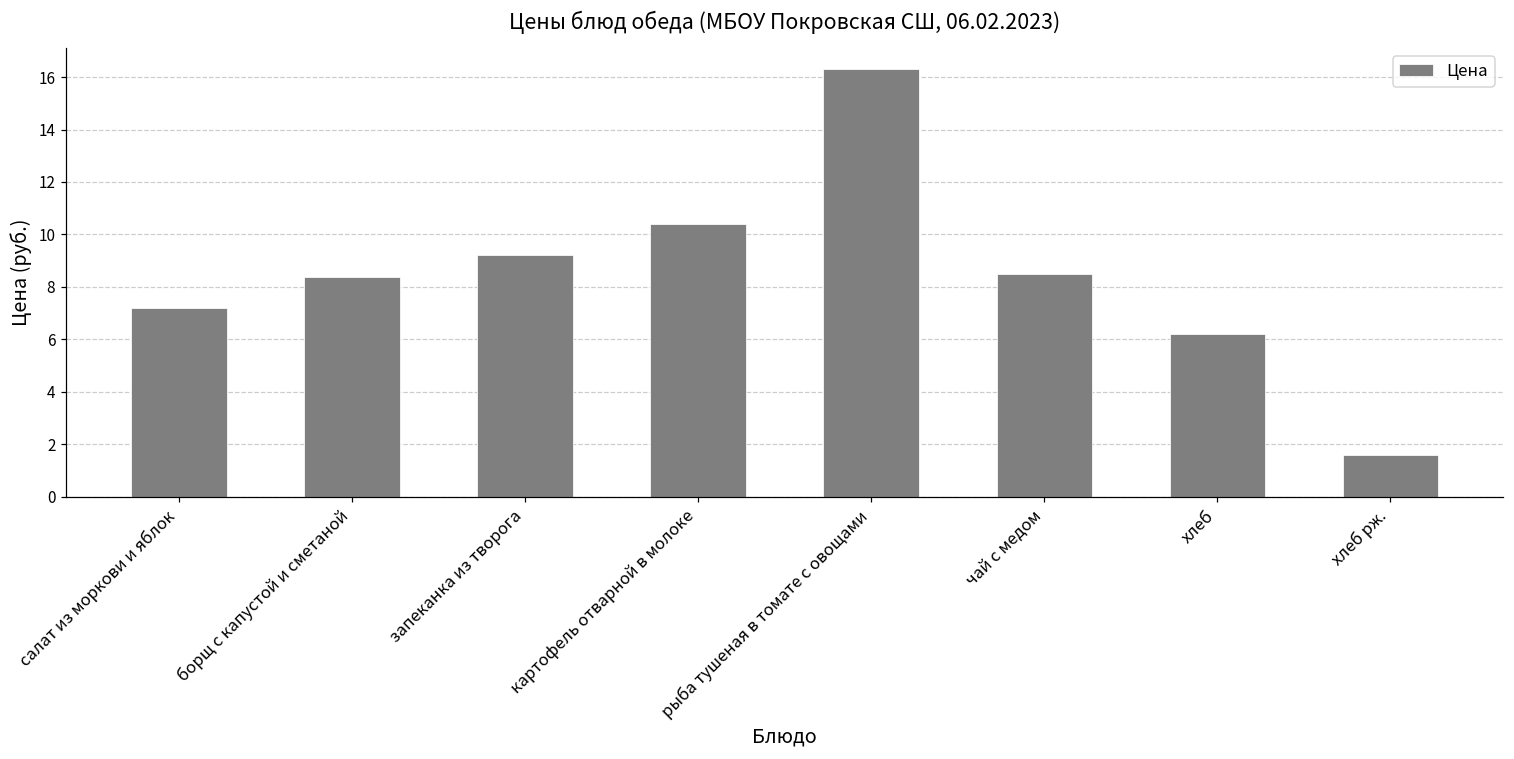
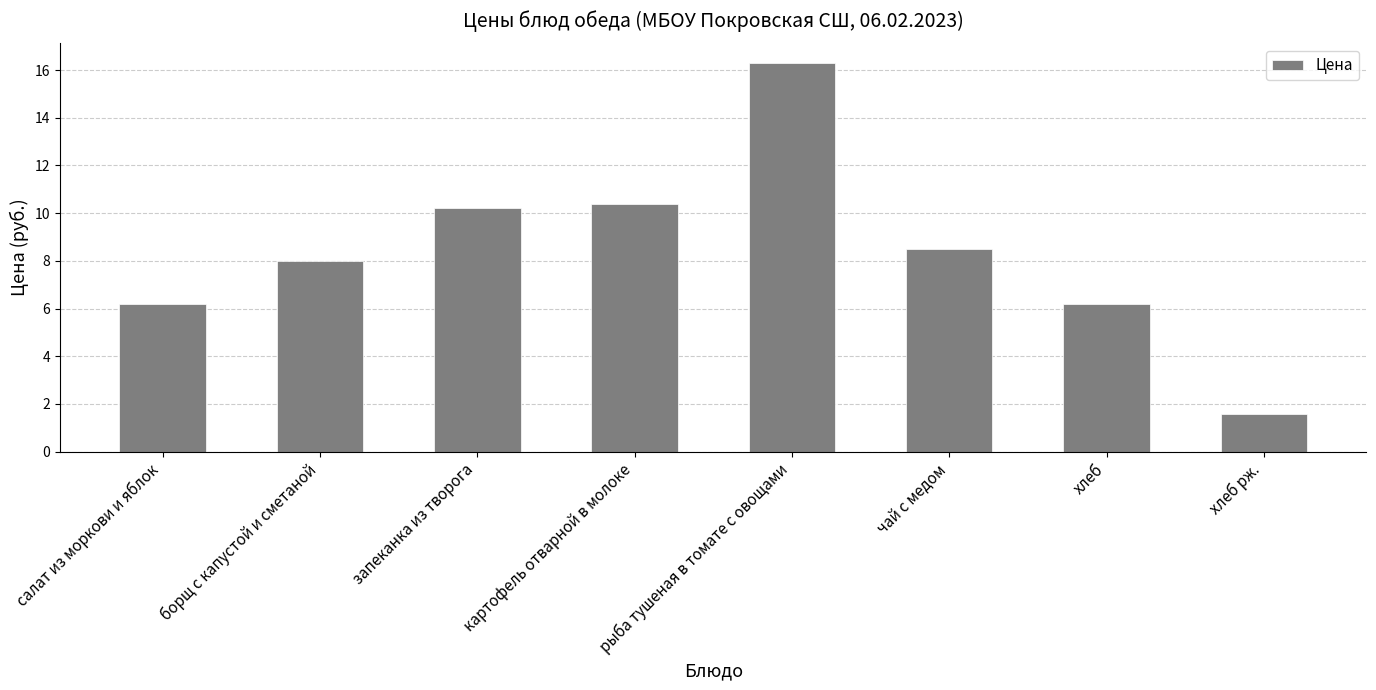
  {
-   "салат из моркови и яблок": 7.2,
-   "борщ с капустой и сметаной": 8.4,
-   "запеканка из творога": 9.2,
+   "салат из моркови и яблок": 6.2,
+   "борщ с капустой и сметаной": 8.0,
+   "запеканка из творога": 10.2,
    "картофель отварной в молоке": 10.4,
    "рыба тушеная в томате с овощами": 16.3,
    "чай с медом": 8.5,
    "хлеб": 6.2,
    "хлеб рж.": 1.6
  }
